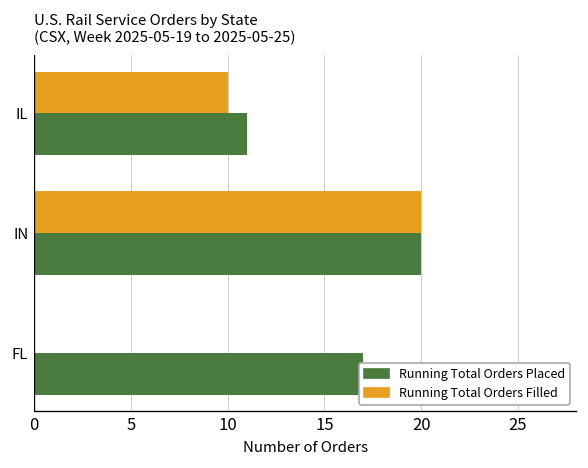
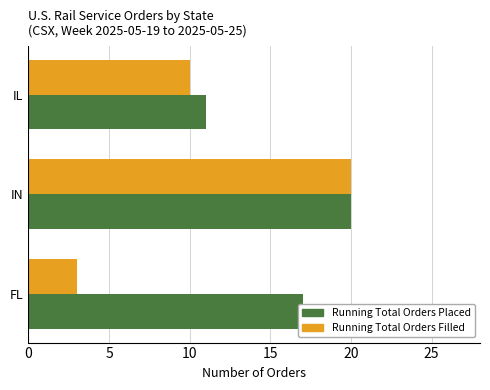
  {
    "Running Total Orders Placed": {
      "IL": 11,
      "IN": 20
    },
    "Running Total Orders Filled": {
      "IL": 10,
      "IN": 20,
-     "FL": 0
+     "FL": 3
    }
  }
